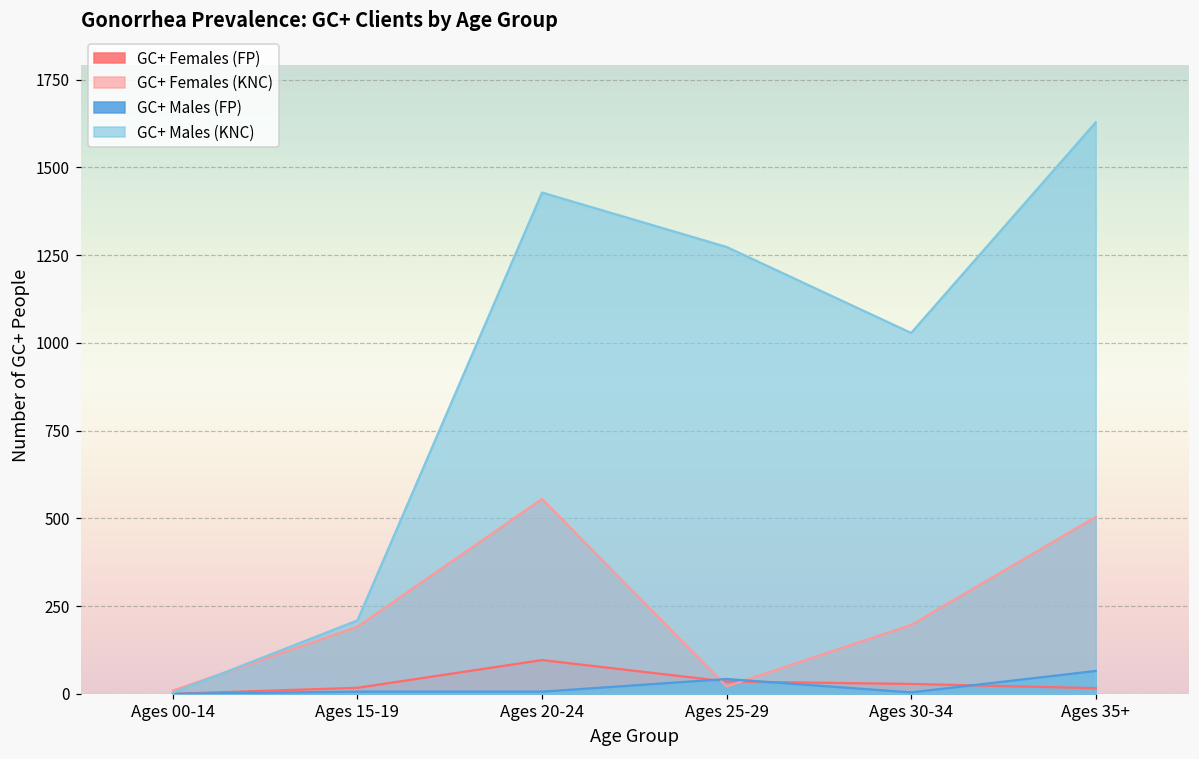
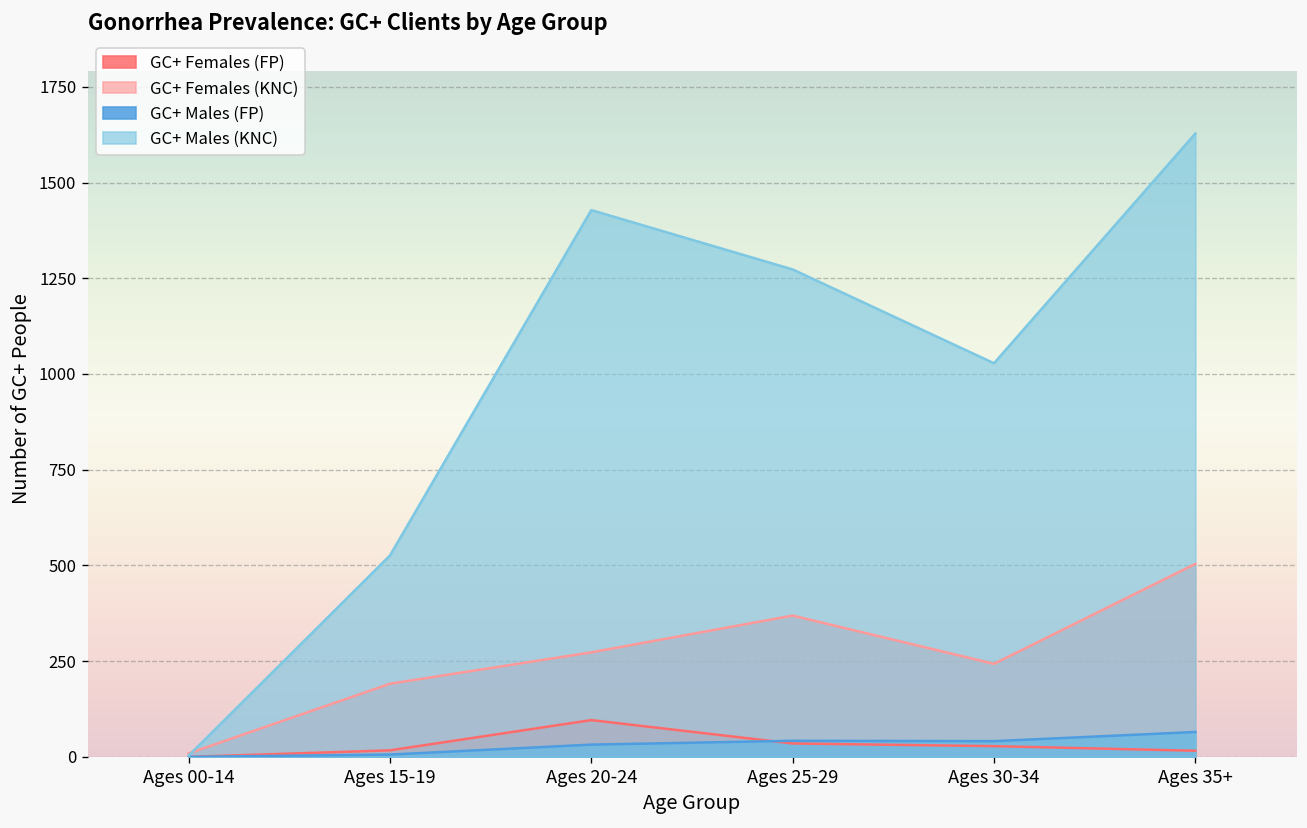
  {
    "GC+ Females (FP)": {
      "Ages 15-19": 20,
      "Ages 20-24": 100,
      "Ages 30-34": 30,
      "Ages 35+": 20
    },
    "GC+ Females (KNC)": {
      "Ages 15-19": 190,
-     "Ages 20-24": 560,
-     "Ages 25-29": 20,
-     "Ages 30-34": 200,
+     "Ages 20-24": 270,
+     "Ages 25-29": 370,
+     "Ages 30-34": 240,
      "Ages 35+": 500
    },
    "GC+ Males (FP)": {
      "Ages 15-19": 10,
-     "Ages 20-24": 10,
-     "Ages 30-34": 0,
+     "Ages 20-24": 30,
+     "Ages 30-34": 40,
      "Ages 35+": 70
    },
    "GC+ Males (KNC)": {
-     "Ages 15-19": 210,
+     "Ages 15-19": 530,
      "Ages 20-24": 1430,
      "Ages 25-29": 1270,
      "Ages 30-34": 1030,
      "Ages 35+": 1630
    }
  }
